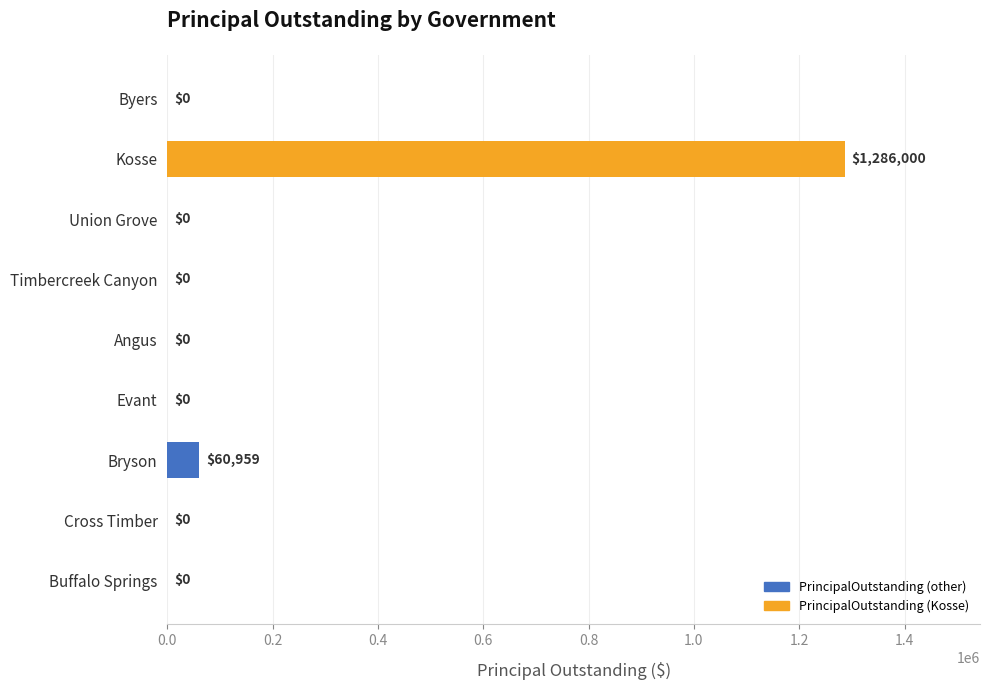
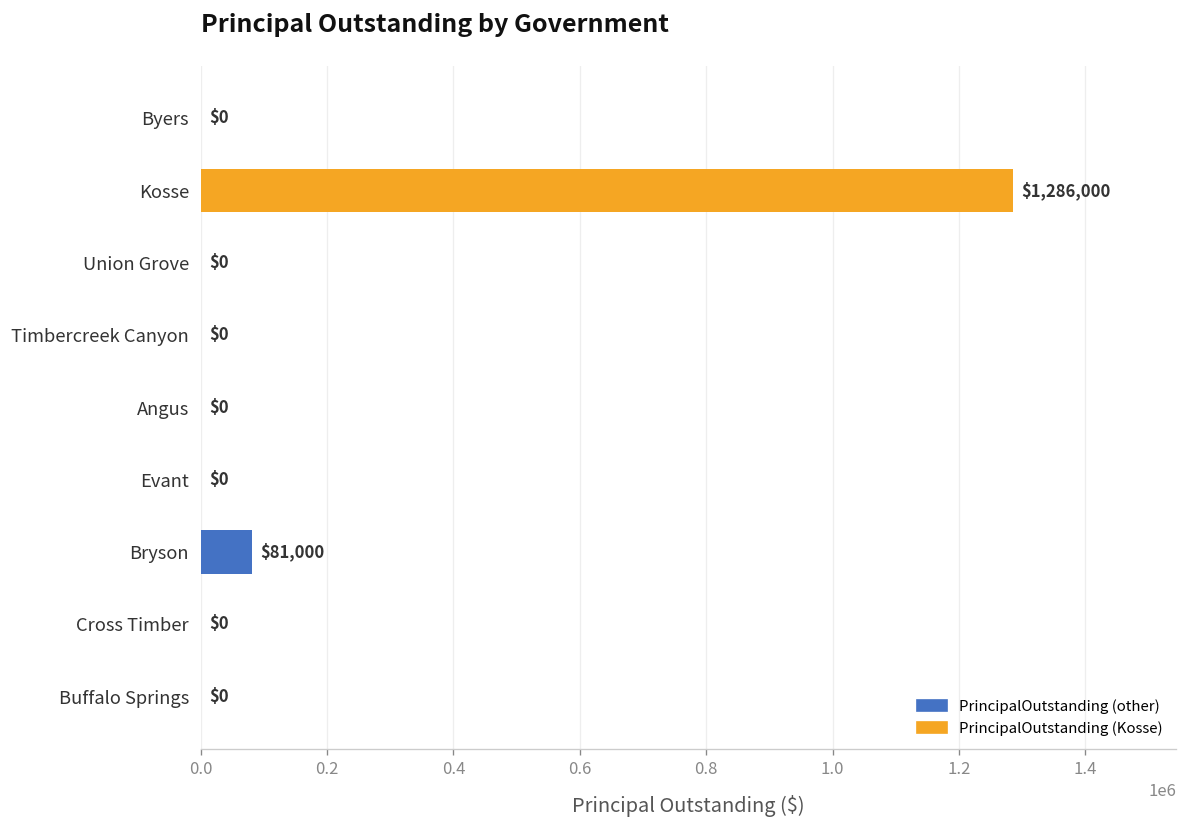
  {
    "Byers": "$0",
    "Kosse": "$1,286,000",
    "Union Grove": "$0",
    "Timbercreek Canyon": "$0",
    "Angus": "$0",
    "Evant": "$0",
-   "Bryson": "$60,959",
+   "Bryson": "$81,000",
    "Cross Timber": "$0",
    "Buffalo Springs": "$0"
  }
